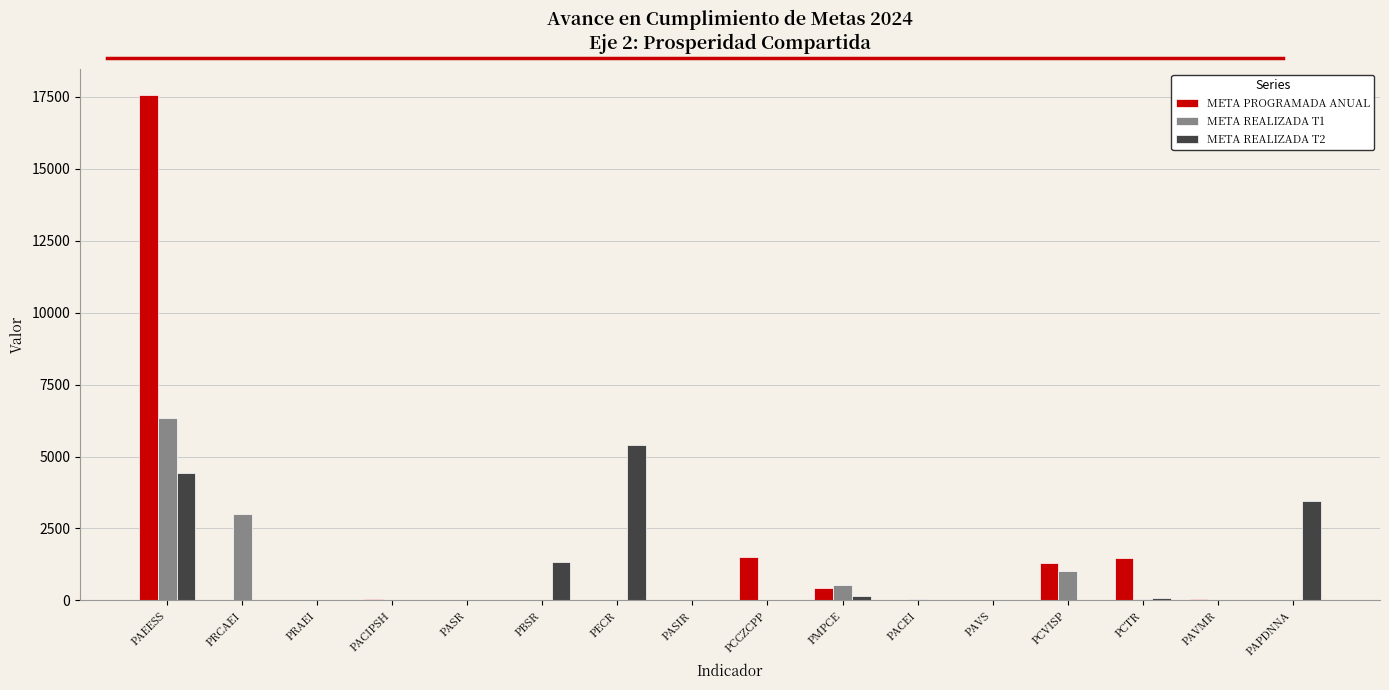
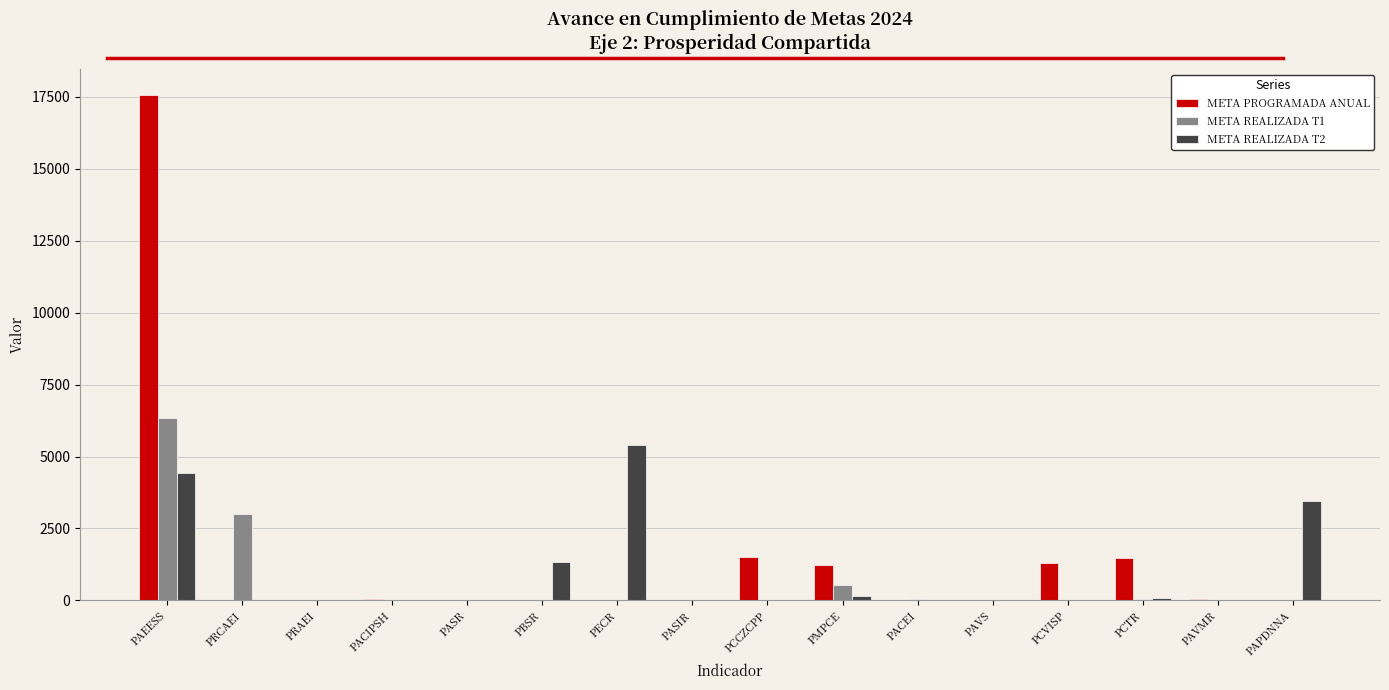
  {
    "META PROGRAMADA ANUAL": {
      "PAEESS": 17600,
      "PCCZCPP": 1500,
-     "PMPCE": 400,
+     "PMPCE": 1200,
      "PCVISP": 1300,
      "PCTR": 1500
    },
    "META REALIZADA T1": {
      "PAEESS": 6300,
      "PRCAEI": 3000,
      "PASIR": 0,
      "PCCZCPP": 0,
      "PMPCE": 500,
-     "PCVISP": 1000
+     "PCVISP": 0
    },
    "META REALIZADA T2": {
      "PAEESS": 4400,
      "PBSR": 1300,
      "PECR": 5400,
      "PCCZCPP": 0,
      "PMPCE": 100,
      "PAPDNNA": 3500
    }
  }
